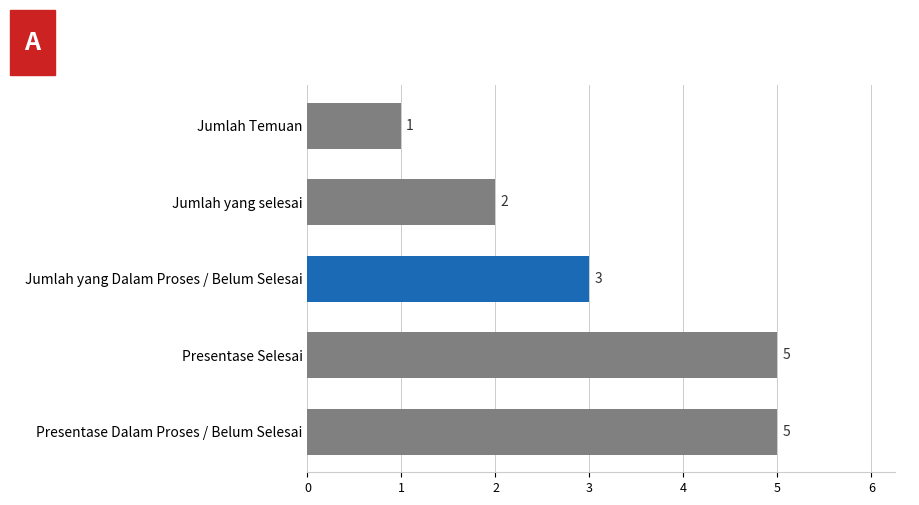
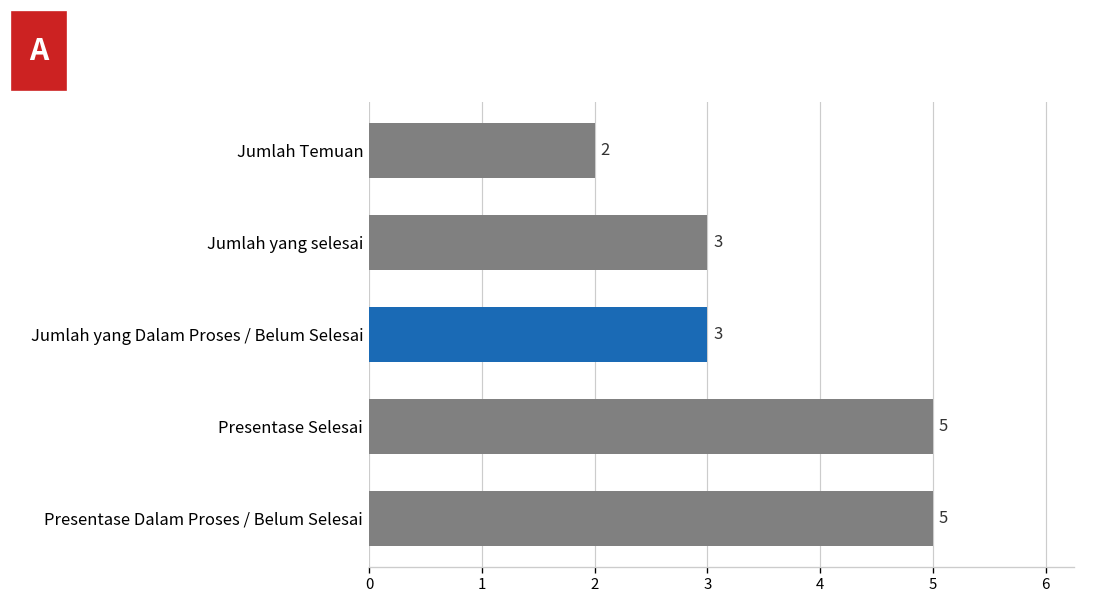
  {
-   "Jumlah Temuan": 1,
-   "Jumlah yang selesai": 2,
+   "Jumlah Temuan": 2,
+   "Jumlah yang selesai": 3,
    "Jumlah yang Dalam Proses / Belum Selesai": 3,
    "Presentase Selesai": 5,
    "Presentase Dalam Proses / Belum Selesai": 5
  }
